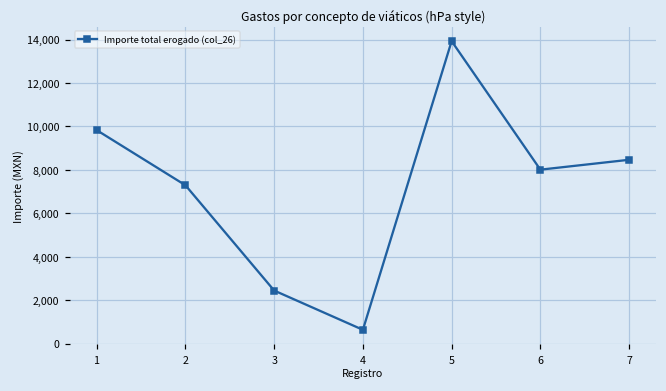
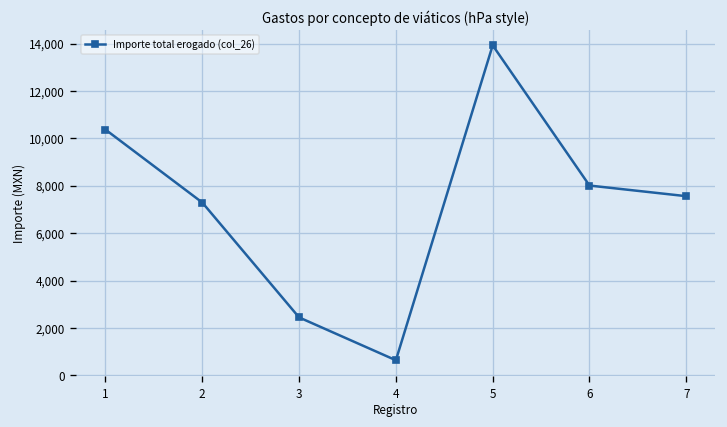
  {
-   "1": "9,800",
+   "1": "10,400",
    "2": "7,300",
    "3": "2,400",
    "4": "600",
    "5": "13,900",
    "6": "8,000",
-   "7": "8,500"
+   "7": "7,600"
  }
